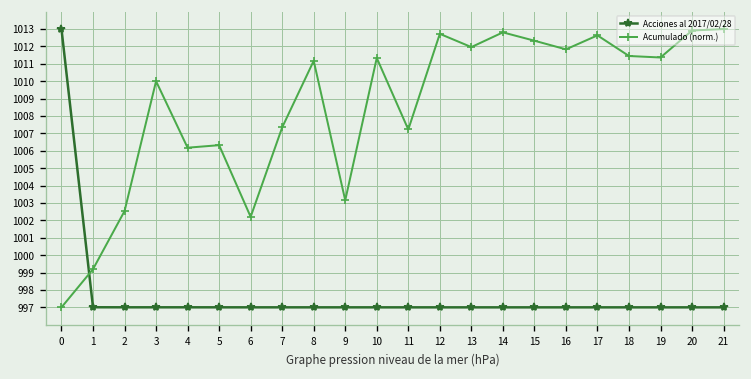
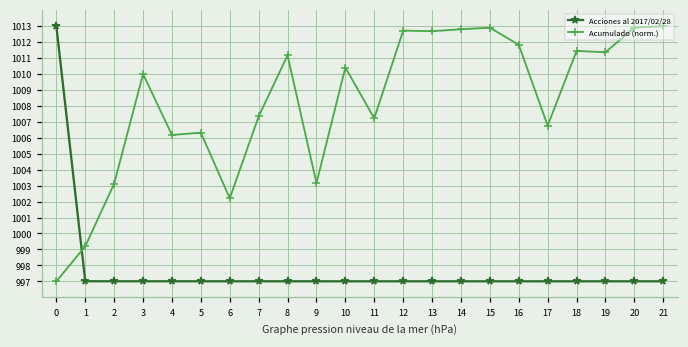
  {
    "Acciones al 2017/02/28": {
      "0": 1013.0,
      "1": 997.0,
      "2": 997.0,
      "3": 997.0,
      "4": 997.0,
      "5": 997.0,
      "6": 997.0,
      "7": 997.0,
      "8": 997.0,
      "9": 997.0,
      "10": 997.0,
      "11": 997.0,
      "12": 997.0,
      "13": 997.0,
      "14": 997.0,
      "15": 997.0,
      "16": 997.0,
      "17": 997.0,
      "18": 997.0,
      "19": 997.0,
      "20": 997.0,
      "21": 997.0
    },
    "Acumulado (norm.)": {
      "0": 997.0,
      "1": 999.2,
-     "2": 1002.5,
+     "2": 1003.1,
      "3": 1010.0,
      "4": 1006.2,
      "5": 1006.3,
      "6": 1002.2,
      "7": 1007.3,
      "8": 1011.2,
      "9": 1003.2,
-     "10": 1011.3,
+     "10": 1010.4,
      "11": 1007.2,
      "12": 1012.7,
-     "13": 1012.0,
+     "13": 1012.7,
      "14": 1012.8,
-     "15": 1012.3,
+     "15": 1012.9,
      "16": 1011.8,
-     "17": 1012.6,
+     "17": 1006.8,
      "18": 1011.5,
      "19": 1011.4
    }
  }
